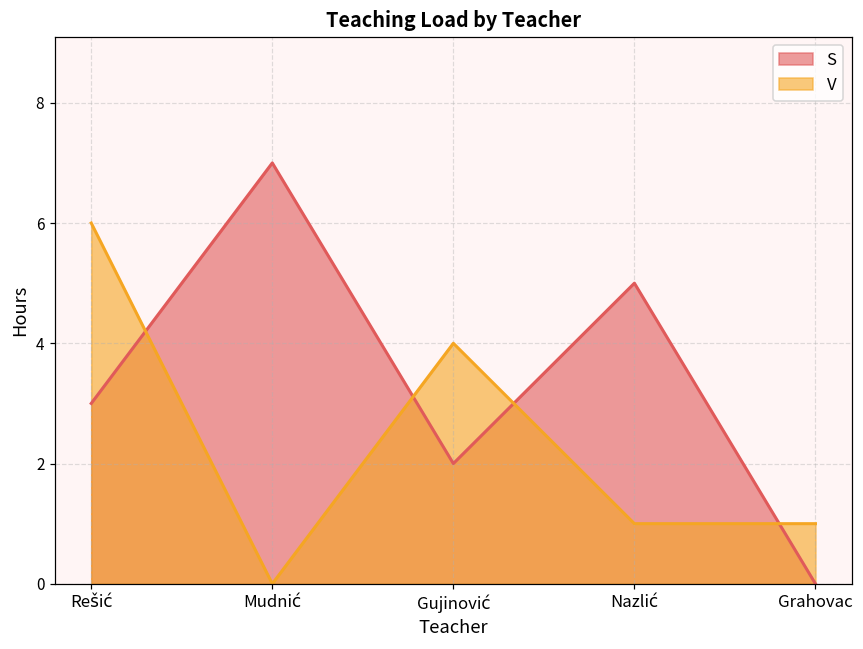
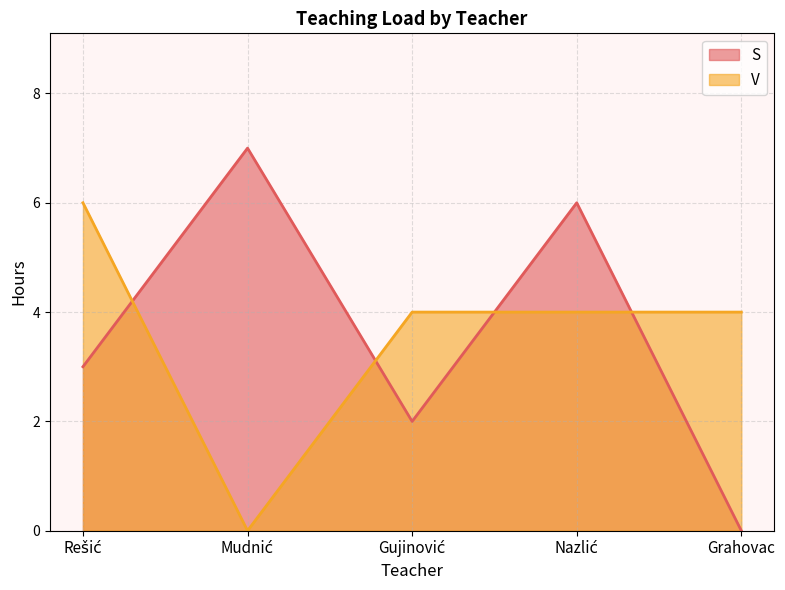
  {
    "S": {
      "Rešić": 3,
      "Mudnić": 7,
      "Gujinović": 2,
-     "Nazlić": 5,
+     "Nazlić": 6,
      "Grahovac": 0
    },
    "V": {
      "Rešić": 6,
      "Mudnić": 0,
      "Gujinović": 4,
-     "Nazlić": 1,
-     "Grahovac": 1
+     "Nazlić": 4,
+     "Grahovac": 4
    }
  }
